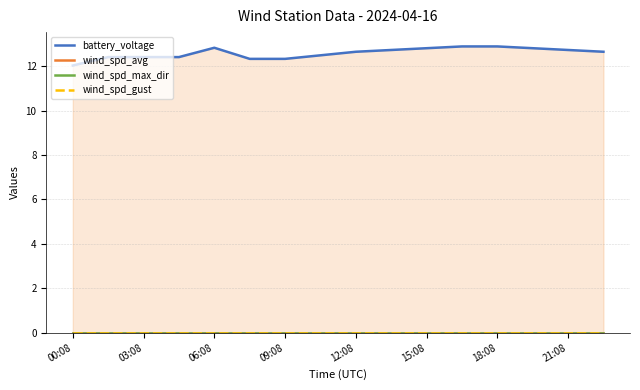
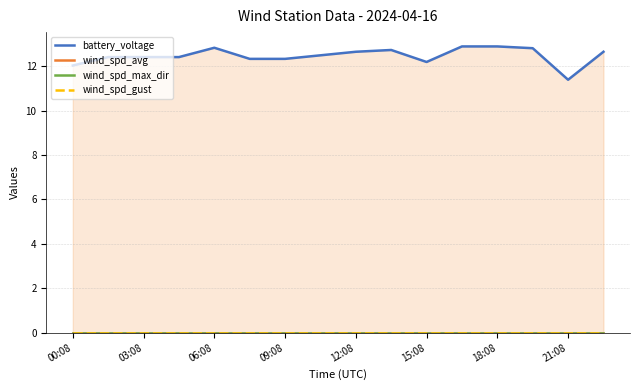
  {
    "battery_voltage": {
      "06:08": 12.8,
      "09:08": 12.3,
      "12:08": 12.7,
-     "15:08": 12.8,
+     "15:08": 12.2,
      "18:08": 12.9,
-     "21:08": 12.7
+     "21:08": 11.4
    }
  }
